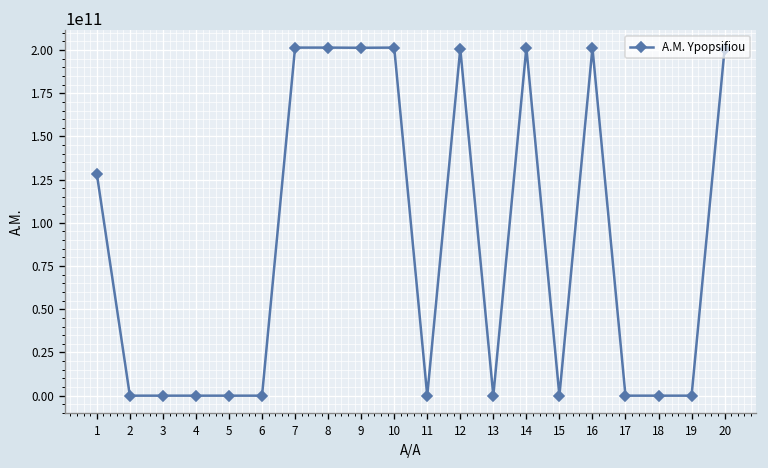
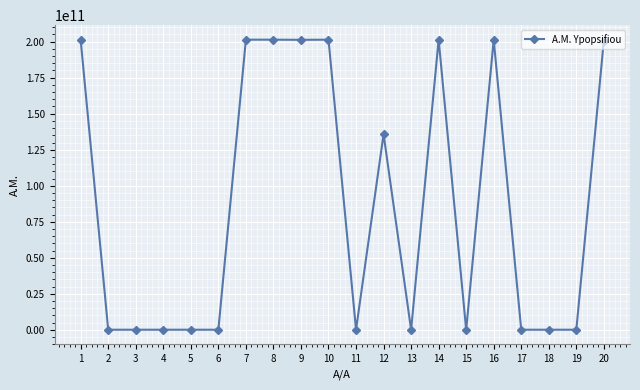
  {
-   "1": 128000000000,
+   "1": 201000000000,
    "2": 0,
    "3": 0,
    "4": 0,
    "5": 0,
    "6": 0,
    "7": 201000000000,
    "8": 201000000000,
    "9": 201000000000,
    "10": 201000000000,
    "11": 0,
-   "12": 201000000000,
+   "12": 136000000000,
    "13": 0,
    "14": 201000000000,
    "15": 0,
    "16": 201000000000,
    "17": 0,
    "18": 0,
    "19": 0
  }
